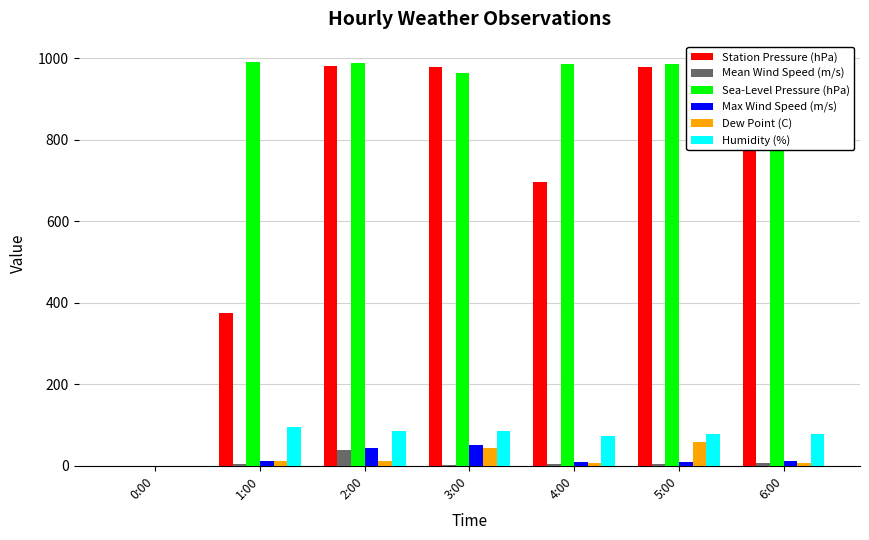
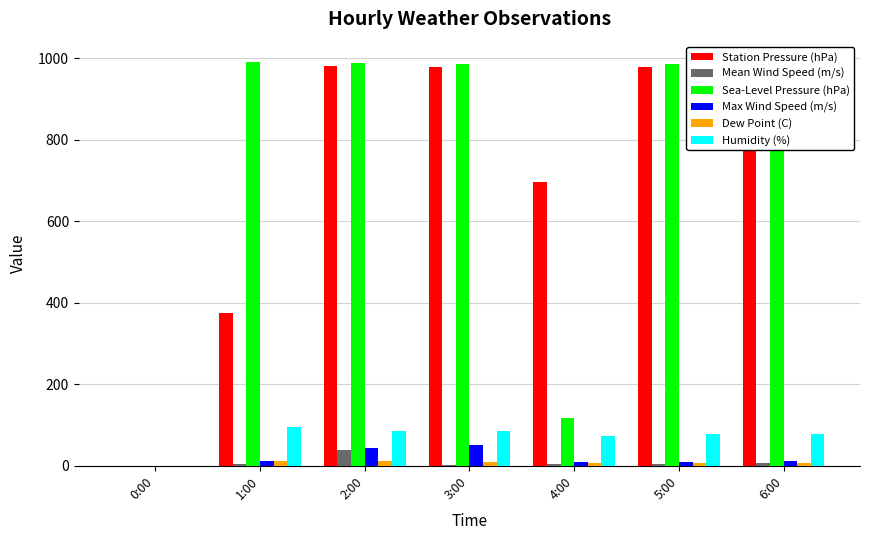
  {
    "Station Pressure (hPa)": {
      "0:00": 0,
      "1:00": 380,
      "2:00": 980,
      "3:00": 980,
      "4:00": 700,
      "5:00": 980
    },
    "Mean Wind Speed (m/s)": {
      "0:00": 0,
      "2:00": 40
    },
    "Sea-Level Pressure (hPa)": {
      "0:00": 0,
      "1:00": 990,
      "2:00": 990,
-     "3:00": 960,
-     "4:00": 990,
+     "3:00": 990,
+     "4:00": 120,
      "5:00": 990
    },
    "Max Wind Speed (m/s)": {
      "0:00": 0,
      "1:00": 10,
      "2:00": 40,
      "3:00": 50,
      "4:00": 10,
      "5:00": 10,
      "6:00": 10
    },
    "Dew Point (C)": {
      "0:00": 0,
      "1:00": 10,
      "2:00": 10,
-     "3:00": 40,
+     "3:00": 10,
      "4:00": 10,
-     "5:00": 60
+     "5:00": 10
    },
    "Humidity (%)": {
      "0:00": 0,
      "1:00": 100,
      "2:00": 90,
      "3:00": 90,
      "4:00": 70,
      "5:00": 80,
      "6:00": 80
    }
  }
